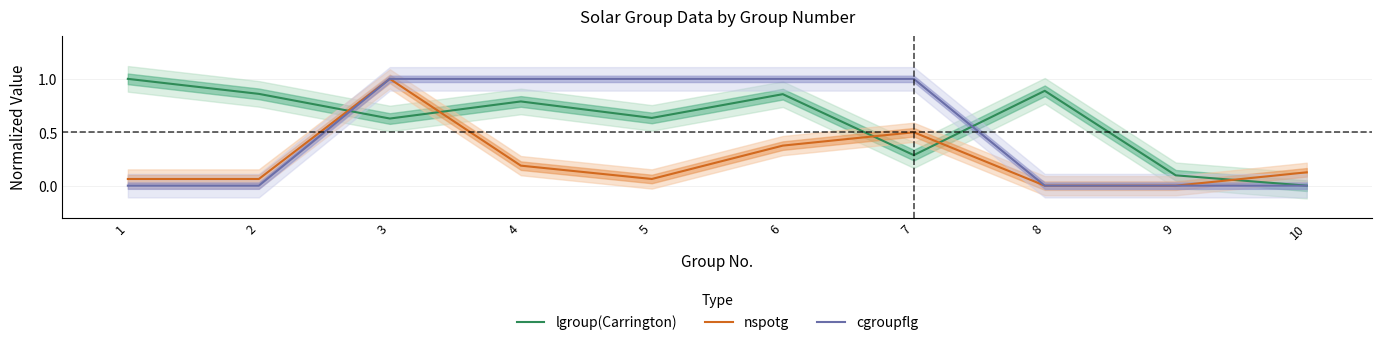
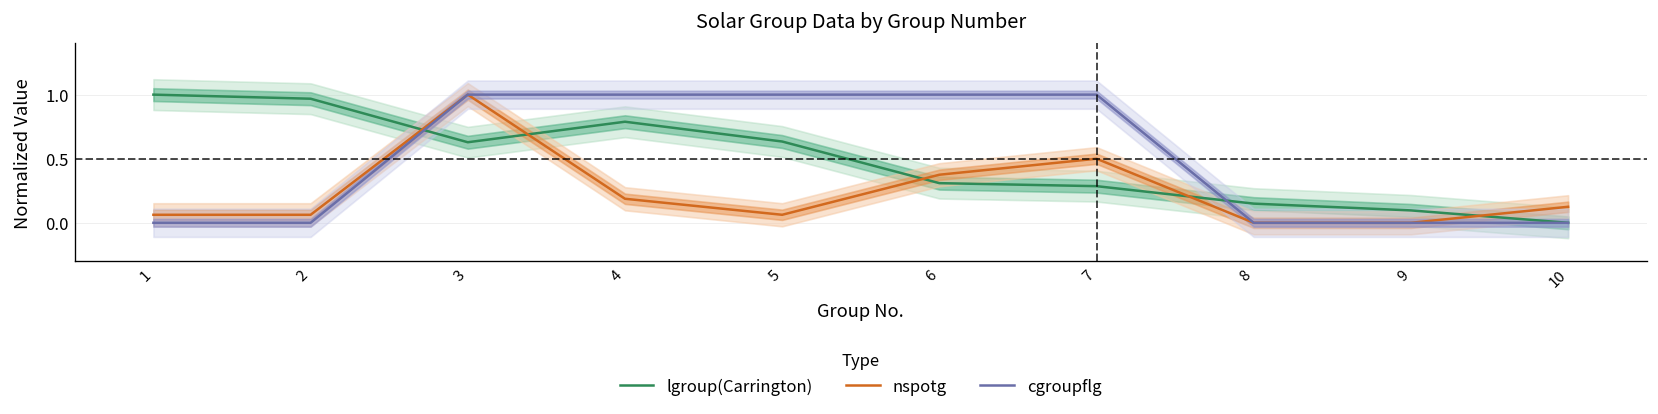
  {
    "lgroup(Carrington)": {
      "1": 1.00,
-     "2": 0.86,
+     "2": 0.97,
      "3": 0.63,
      "4": 0.79,
      "5": 0.63,
-     "6": 0.86,
+     "6": 0.31,
      "7": 0.29,
-     "8": 0.89
+     "8": 0.15
    },
    "nspotg": {
      "1": 0.06,
      "2": 0.06,
      "4": 0.19,
      "5": 0.06,
      "7": 0.50
    }
  }
